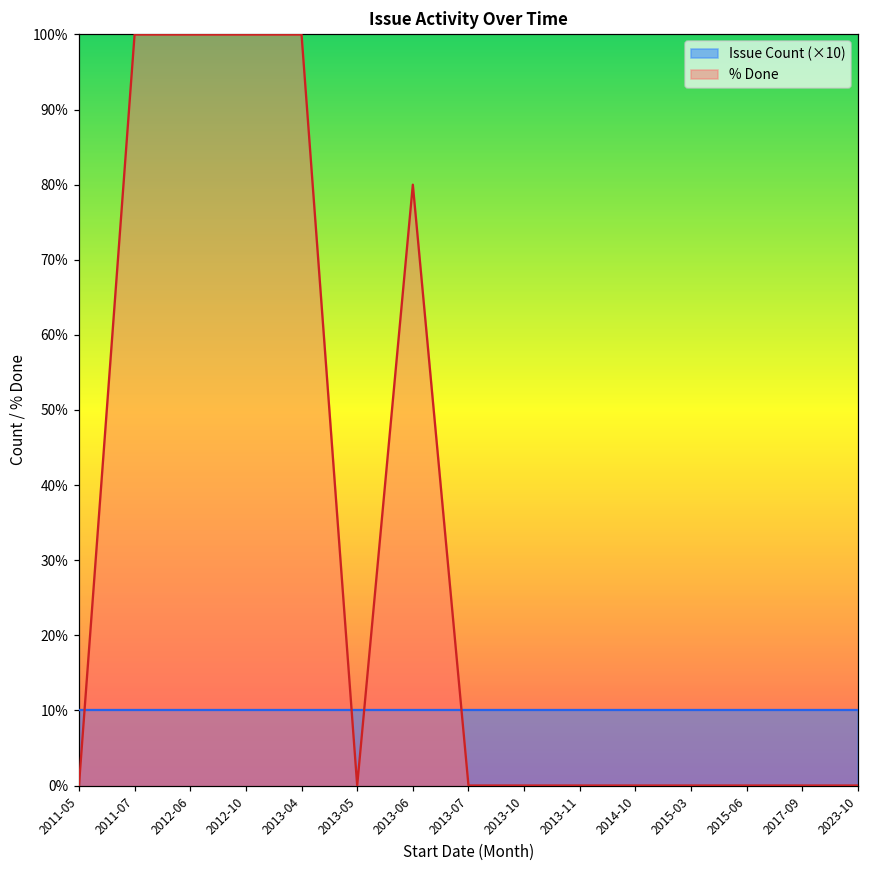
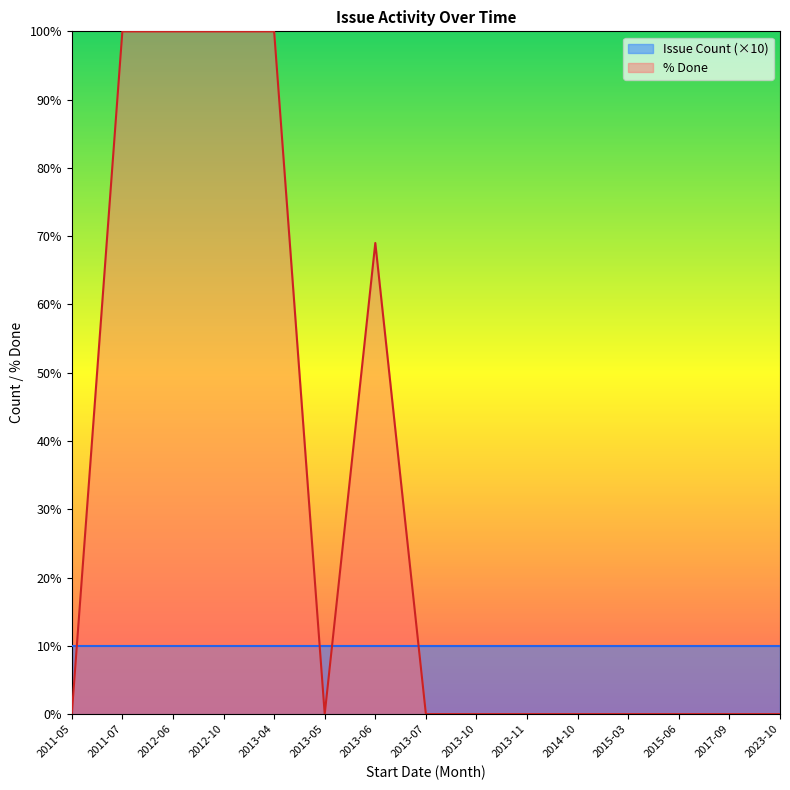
  {
    "Issue Count (×10)": {
      "2011-05": "10%",
      "2011-07": "10%",
      "2012-06": "10%",
      "2012-10": "10%",
      "2013-04": "10%",
      "2013-05": "10%",
      "2013-06": "10%",
      "2013-07": "10%",
      "2013-10": "10%",
      "2013-11": "10%",
      "2014-10": "10%",
      "2015-03": "10%",
      "2015-06": "10%",
      "2017-09": "10%",
      "2023-10": "10%"
    },
    "% Done": {
      "2011-05": "0%",
      "2011-07": "100%",
      "2012-06": "100%",
      "2012-10": "100%",
      "2013-04": "100%",
      "2013-05": "0%",
-     "2013-06": "80%",
+     "2013-06": "69%",
      "2013-07": "0%",
      "2013-10": "0%",
      "2013-11": "0%",
      "2014-10": "0%",
      "2015-03": "0%",
      "2015-06": "0%",
      "2017-09": "0%",
      "2023-10": "0%"
    }
  }
